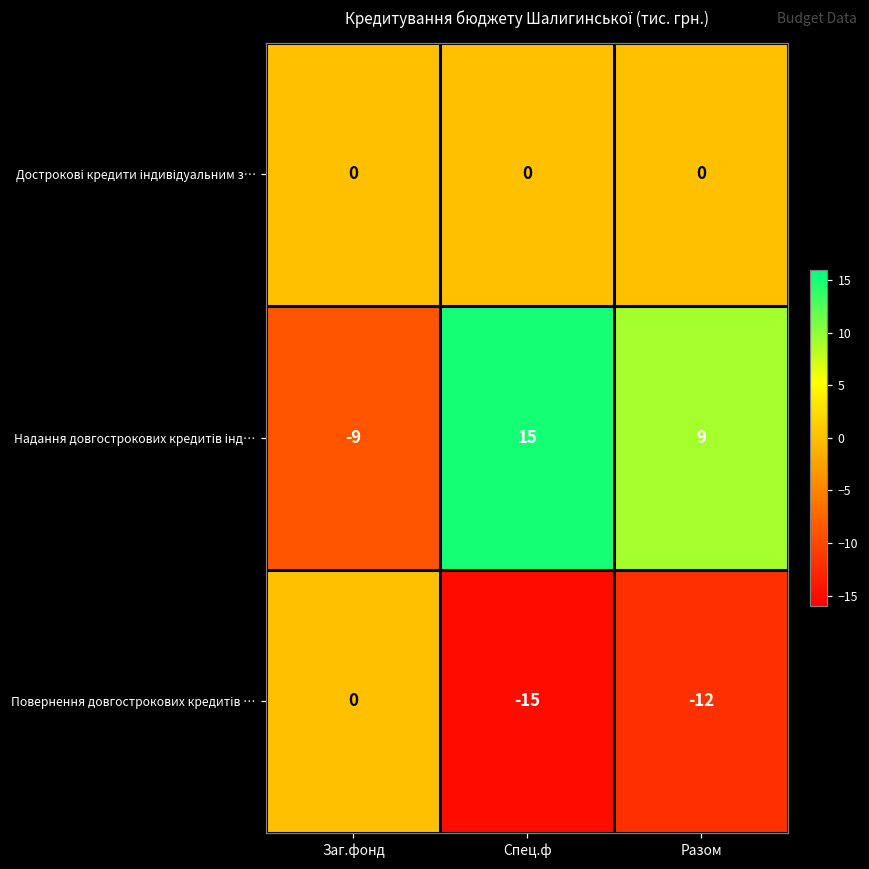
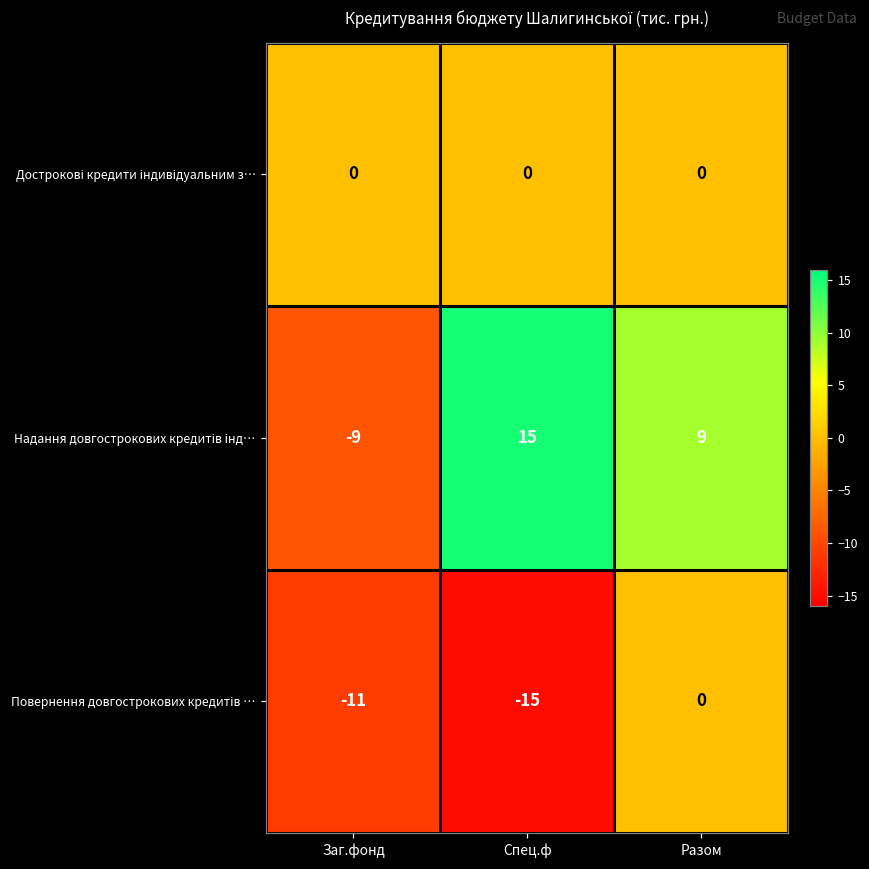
  {
    "Дострокові кредити індивідуальним з…": {
      "Заг.фонд": 0,
      "Спец.ф": 0,
      "Разом": 0
    },
    "Надання довгострокових кредитів інд…": {
      "Заг.фонд": -9,
      "Спец.ф": 15,
      "Разом": 9
    },
    "Повернення довгострокових кредитів …": {
-     "Заг.фонд": 0,
+     "Заг.фонд": -11,
      "Спец.ф": -15,
-     "Разом": -12
+     "Разом": 0
    }
  }
